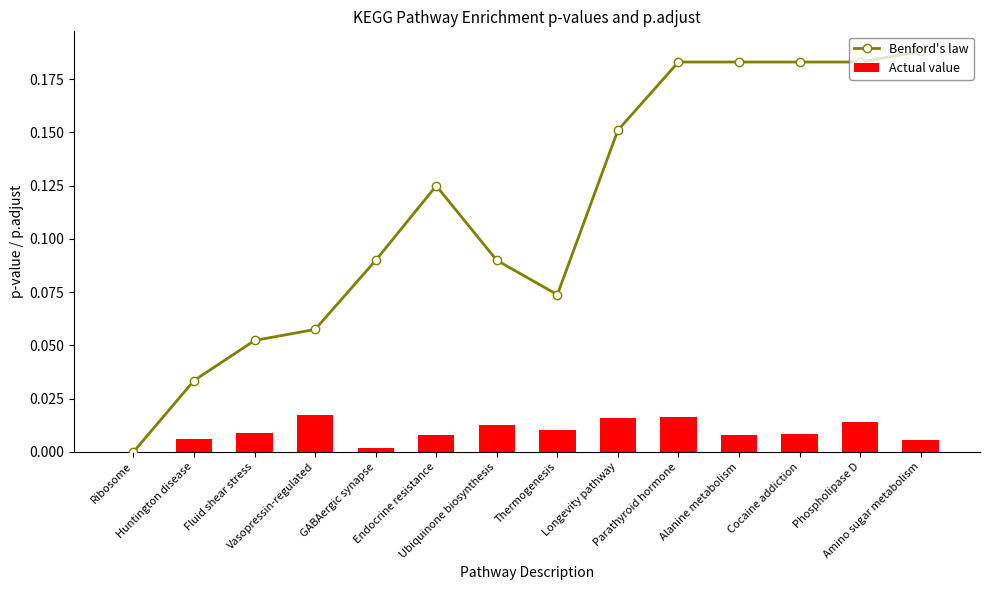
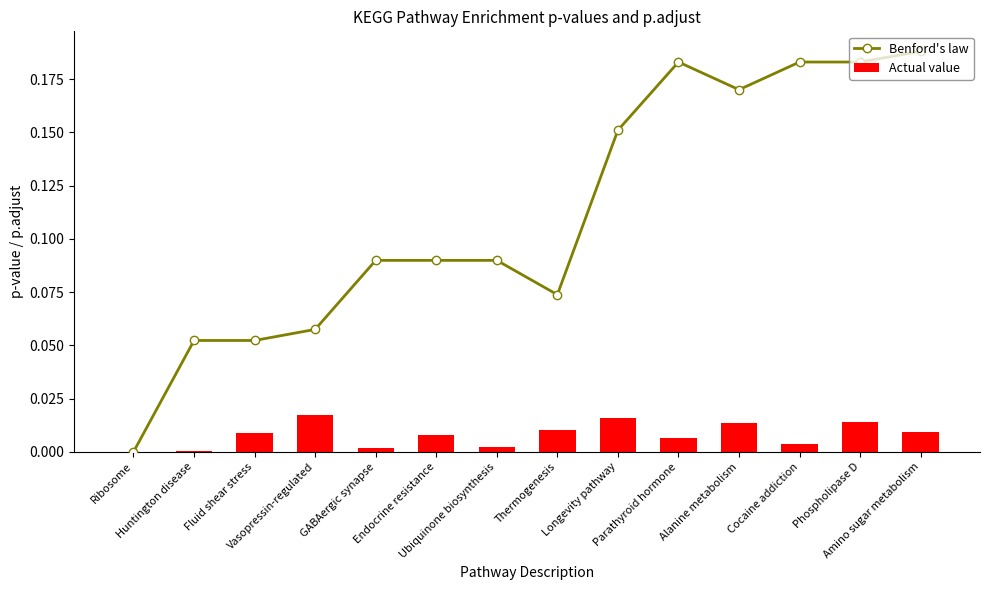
  {
    "Benford's law": {
      "Ribosome": 0.000,
-     "Huntington disease": 0.034,
+     "Huntington disease": 0.052,
      "Fluid shear stress": 0.052,
      "Vasopressin-regulated": 0.058,
      "GABAergic synapse": 0.090,
-     "Endocrine resistance": 0.125,
+     "Endocrine resistance": 0.090,
      "Ubiquinone biosynthesis": 0.090,
      "Thermogenesis": 0.074,
      "Longevity pathway": 0.151,
      "Parathyroid hormone": 0.183,
-     "Alanine metabolism": 0.183,
+     "Alanine metabolism": 0.170,
      "Cocaine addiction": 0.183
    },
    "Actual value": {
-     "Huntington disease": 0.006,
+     "Huntington disease": 0.000,
      "Fluid shear stress": 0.009,
      "Vasopressin-regulated": 0.017,
      "GABAergic synapse": 0.002,
      "Endocrine resistance": 0.008,
-     "Ubiquinone biosynthesis": 0.012,
+     "Ubiquinone biosynthesis": 0.002,
      "Thermogenesis": 0.010,
      "Longevity pathway": 0.016,
-     "Parathyroid hormone": 0.016,
-     "Alanine metabolism": 0.008,
-     "Cocaine addiction": 0.008,
+     "Parathyroid hormone": 0.006,
+     "Alanine metabolism": 0.013,
+     "Cocaine addiction": 0.004,
      "Phospholipase D": 0.014,
-     "Amino sugar metabolism": 0.005
+     "Amino sugar metabolism": 0.009
    }
  }
